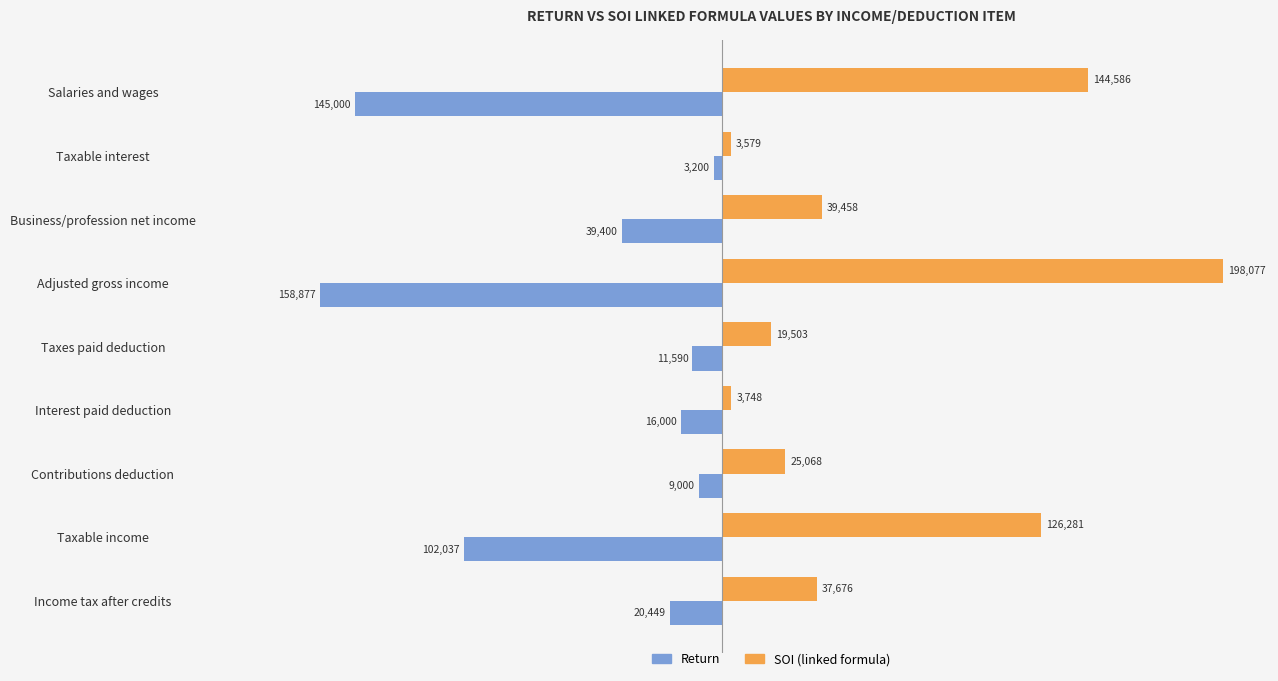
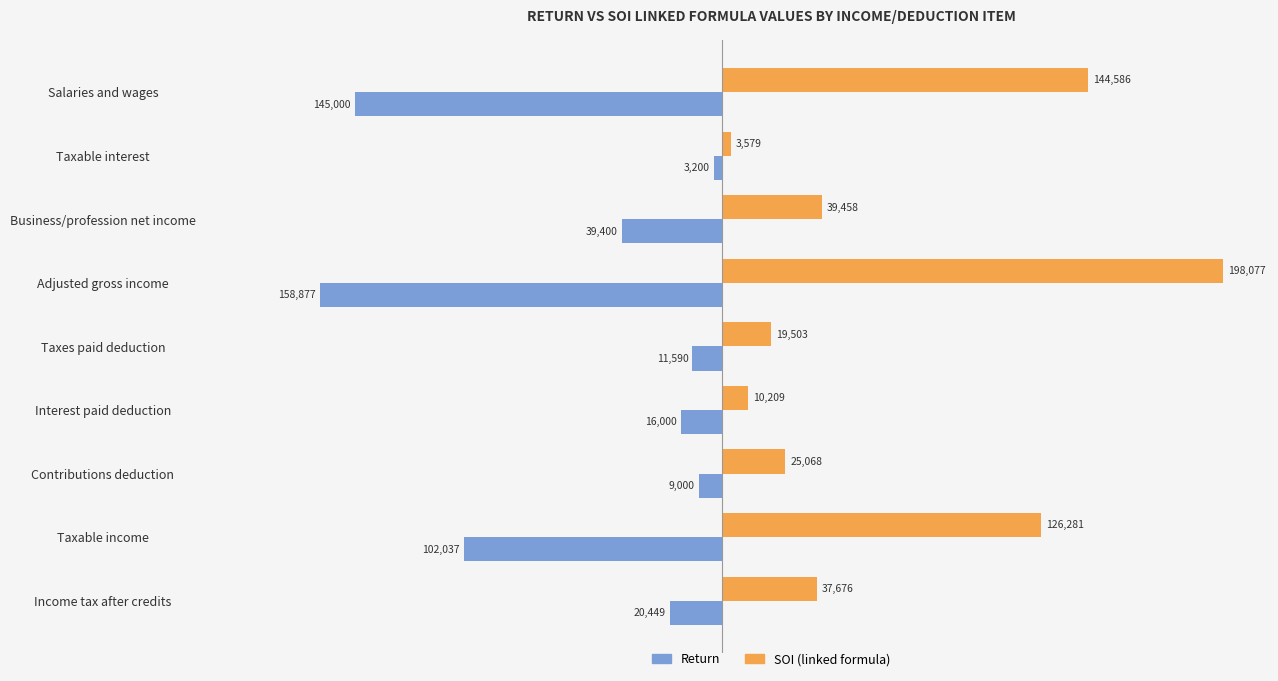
  {
    "SOI (linked formula)": {
      "Salaries and wages": "144,586",
      "Taxable interest": "3,579",
      "Business/profession net income": "39,458",
      "Adjusted gross income": "198,077",
      "Taxes paid deduction": "19,503",
-     "Interest paid deduction": "3,748",
+     "Interest paid deduction": "10,209",
      "Contributions deduction": "25,068",
      "Taxable income": "126,281",
      "Income tax after credits": "37,676"
    }
  }
